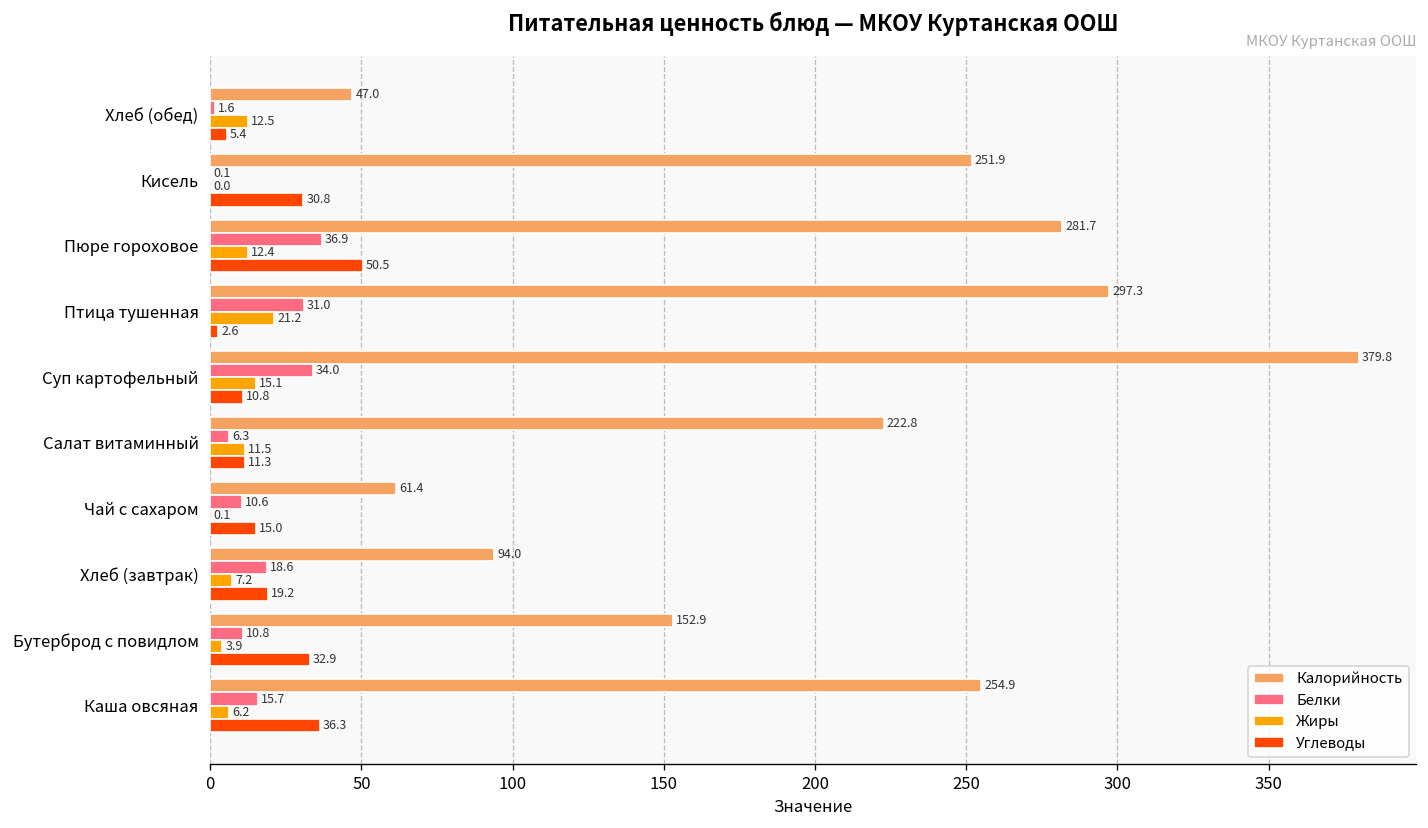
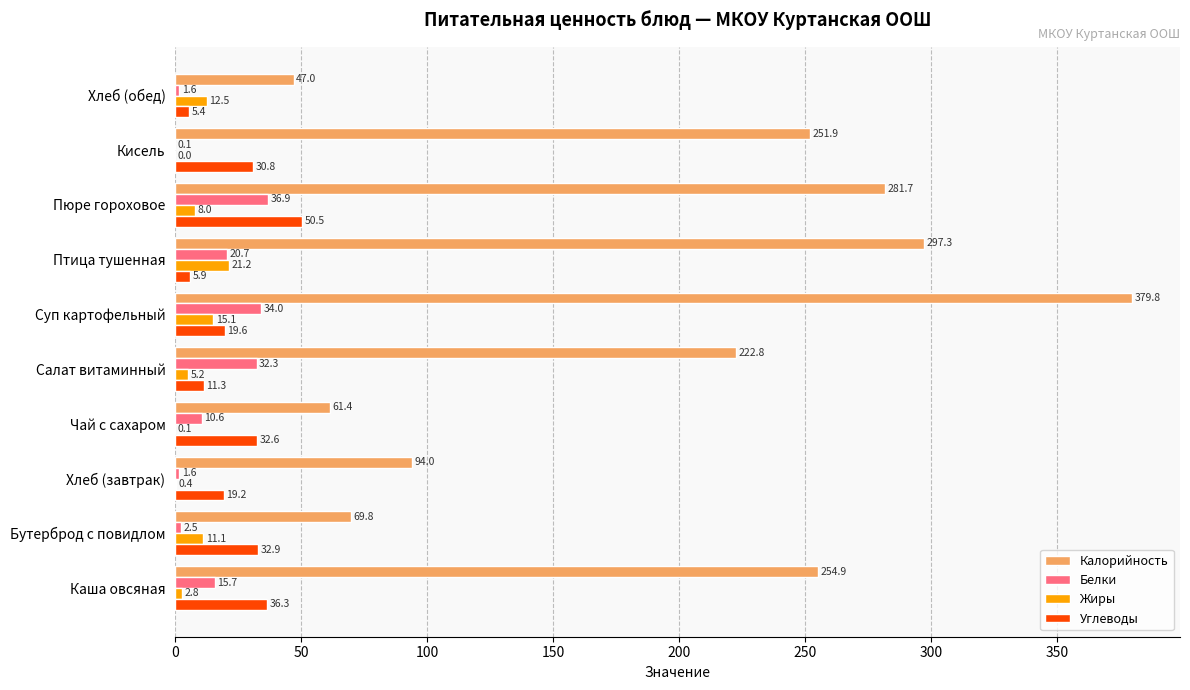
  {
    "Калорийность": {
      "Хлеб (обед)": 47.0,
      "Кисель": 251.9,
      "Пюре гороховое": 281.7,
      "Птица тушенная": 297.3,
      "Суп картофельный": 379.8,
      "Салат витаминный": 222.8,
      "Чай с сахаром": 61.4,
      "Хлеб (завтрак)": 94.0,
-     "Бутерброд с повидлом": 152.9,
+     "Бутерброд с повидлом": 69.8,
      "Каша овсяная": 254.9
    },
    "Белки": {
      "Хлеб (обед)": 1.6,
      "Кисель": 0.1,
      "Пюре гороховое": 36.9,
-     "Птица тушенная": 31.0,
+     "Птица тушенная": 20.7,
      "Суп картофельный": 34.0,
-     "Салат витаминный": 6.3,
+     "Салат витаминный": 32.3,
      "Чай с сахаром": 10.6,
-     "Хлеб (завтрак)": 18.6,
-     "Бутерброд с повидлом": 10.8,
+     "Хлеб (завтрак)": 1.6,
+     "Бутерброд с повидлом": 2.5,
      "Каша овсяная": 15.7
    },
    "Жиры": {
      "Хлеб (обед)": 12.5,
      "Кисель": 0.0,
-     "Пюре гороховое": 12.4,
+     "Пюре гороховое": 8.0,
      "Птица тушенная": 21.2,
      "Суп картофельный": 15.1,
-     "Салат витаминный": 11.5,
+     "Салат витаминный": 5.2,
      "Чай с сахаром": 0.1,
-     "Хлеб (завтрак)": 7.2,
-     "Бутерброд с повидлом": 3.9,
-     "Каша овсяная": 6.2
+     "Хлеб (завтрак)": 0.4,
+     "Бутерброд с повидлом": 11.1,
+     "Каша овсяная": 2.8
    },
    "Углеводы": {
      "Хлеб (обед)": 5.4,
      "Кисель": 30.8,
      "Пюре гороховое": 50.5,
-     "Птица тушенная": 2.6,
-     "Суп картофельный": 10.8,
+     "Птица тушенная": 5.9,
+     "Суп картофельный": 19.6,
      "Салат витаминный": 11.3,
-     "Чай с сахаром": 15.0,
+     "Чай с сахаром": 32.6,
      "Хлеб (завтрак)": 19.2,
      "Бутерброд с повидлом": 32.9,
      "Каша овсяная": 36.3
    }
  }
